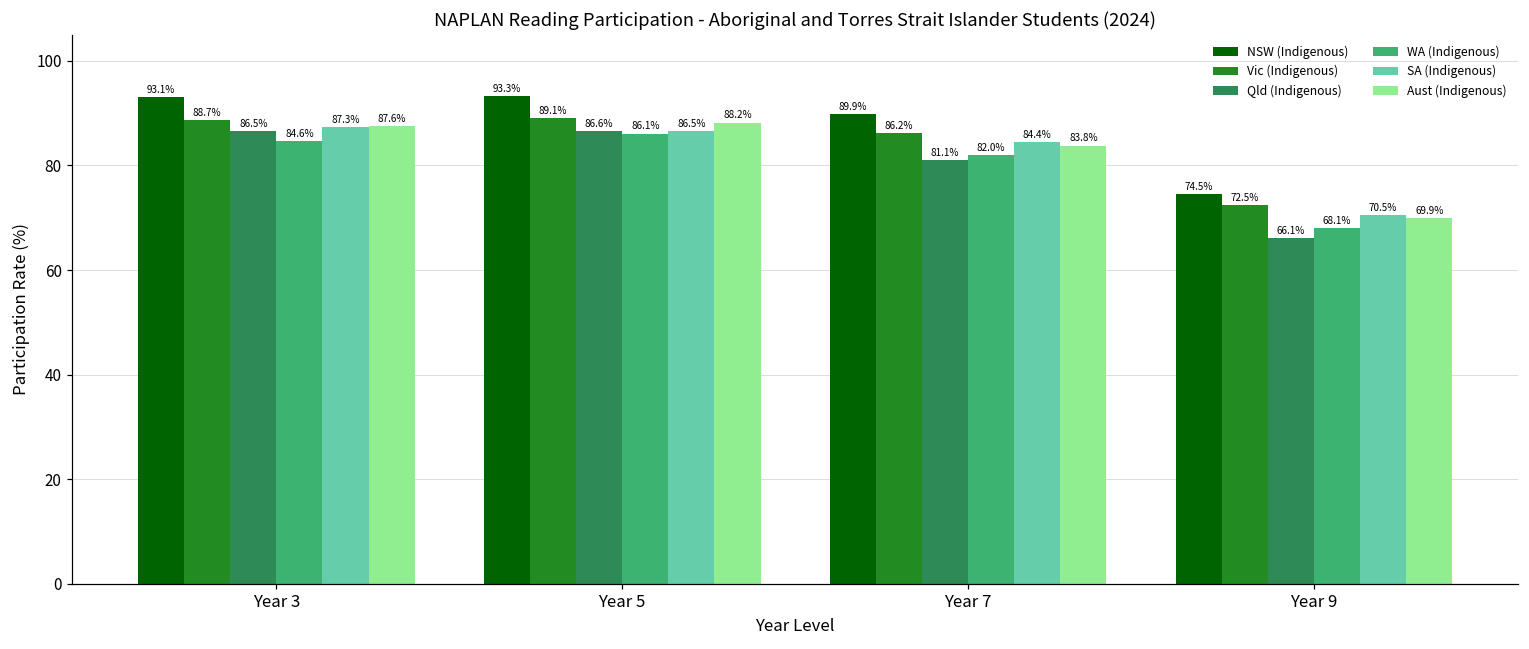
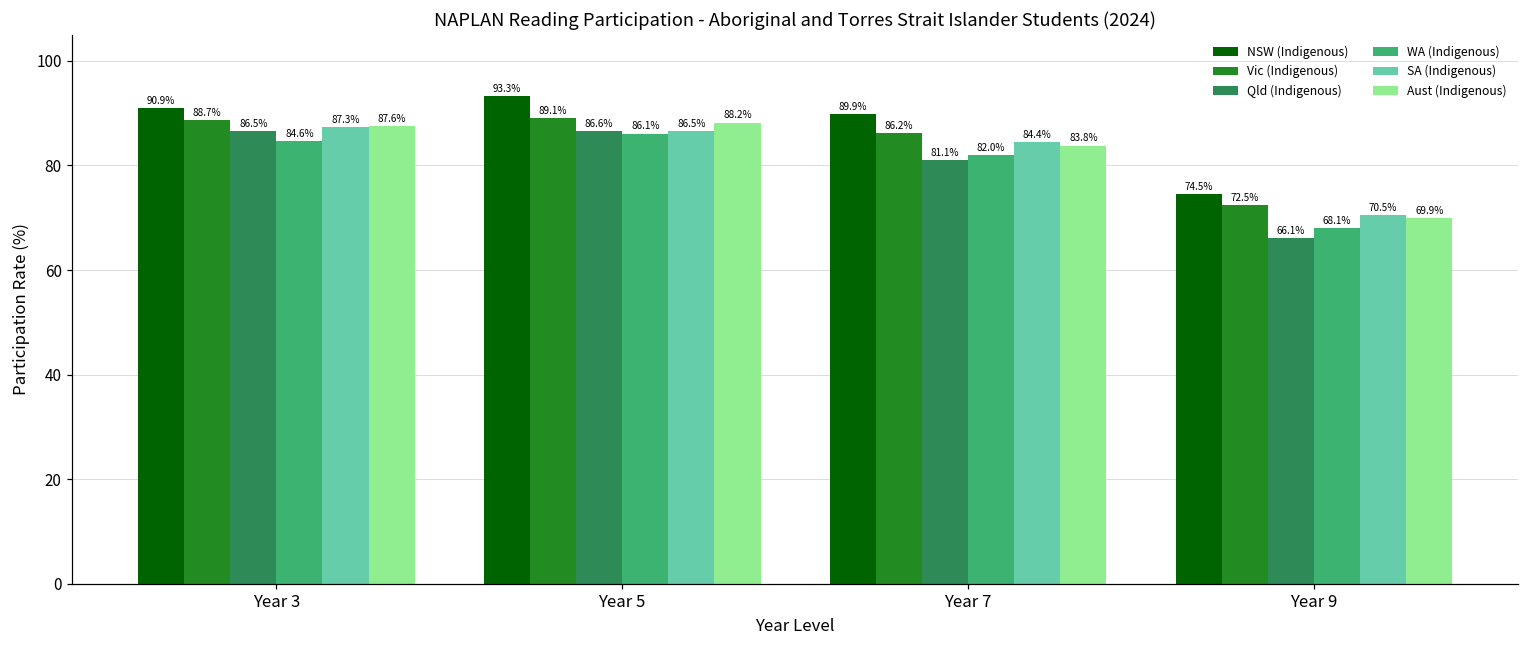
  {
    "NSW (Indigenous)": {
-     "Year 3": "93.1%",
+     "Year 3": "90.9%",
      "Year 5": "93.3%",
      "Year 7": "89.9%",
      "Year 9": "74.5%"
    }
  }
